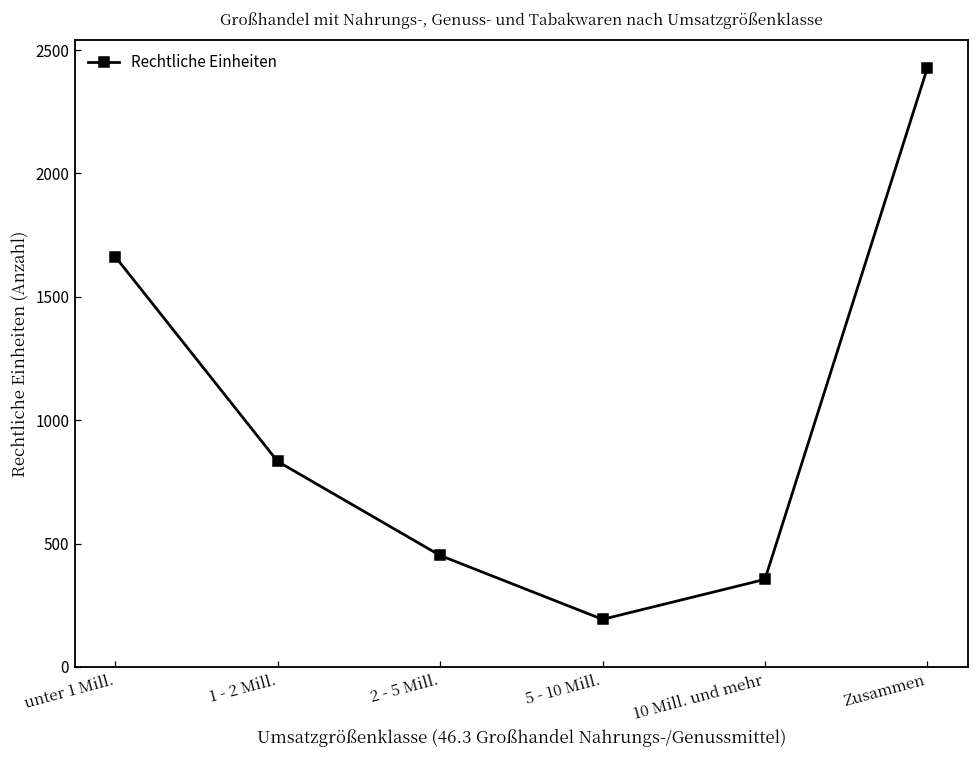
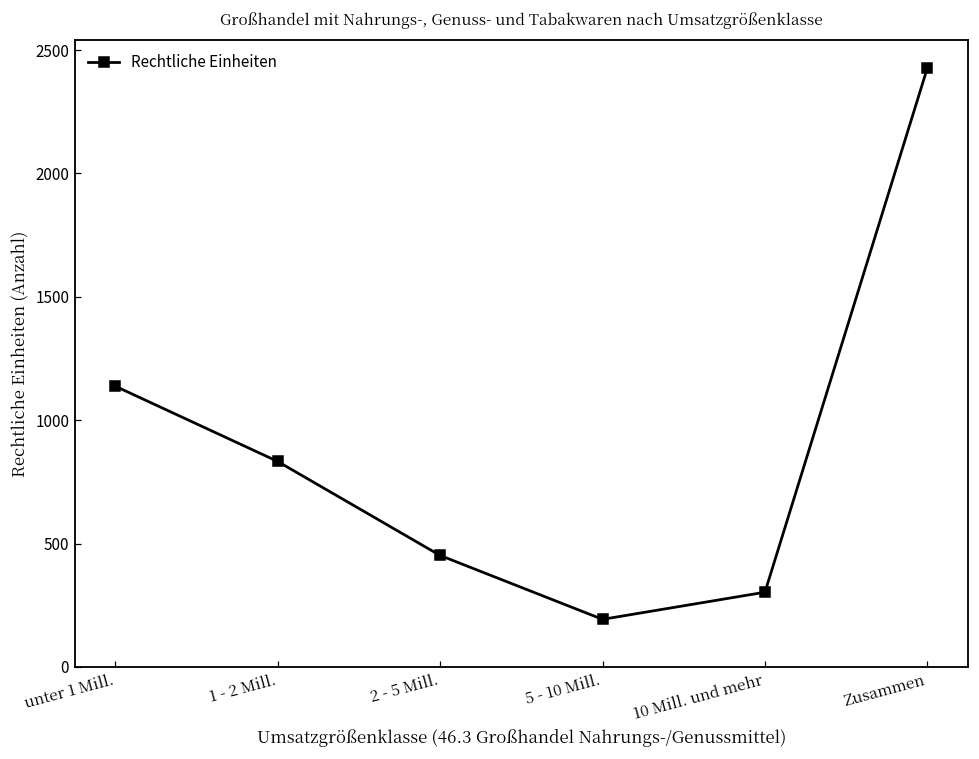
  {
-   "unter 1 Mill.": 1660,
+   "unter 1 Mill.": 1140,
    "1 - 2 Mill.": 830,
    "2 - 5 Mill.": 450,
    "5 - 10 Mill.": 190,
-   "10 Mill. und mehr": 360,
+   "10 Mill. und mehr": 300,
    "Zusammen": 2430
  }
